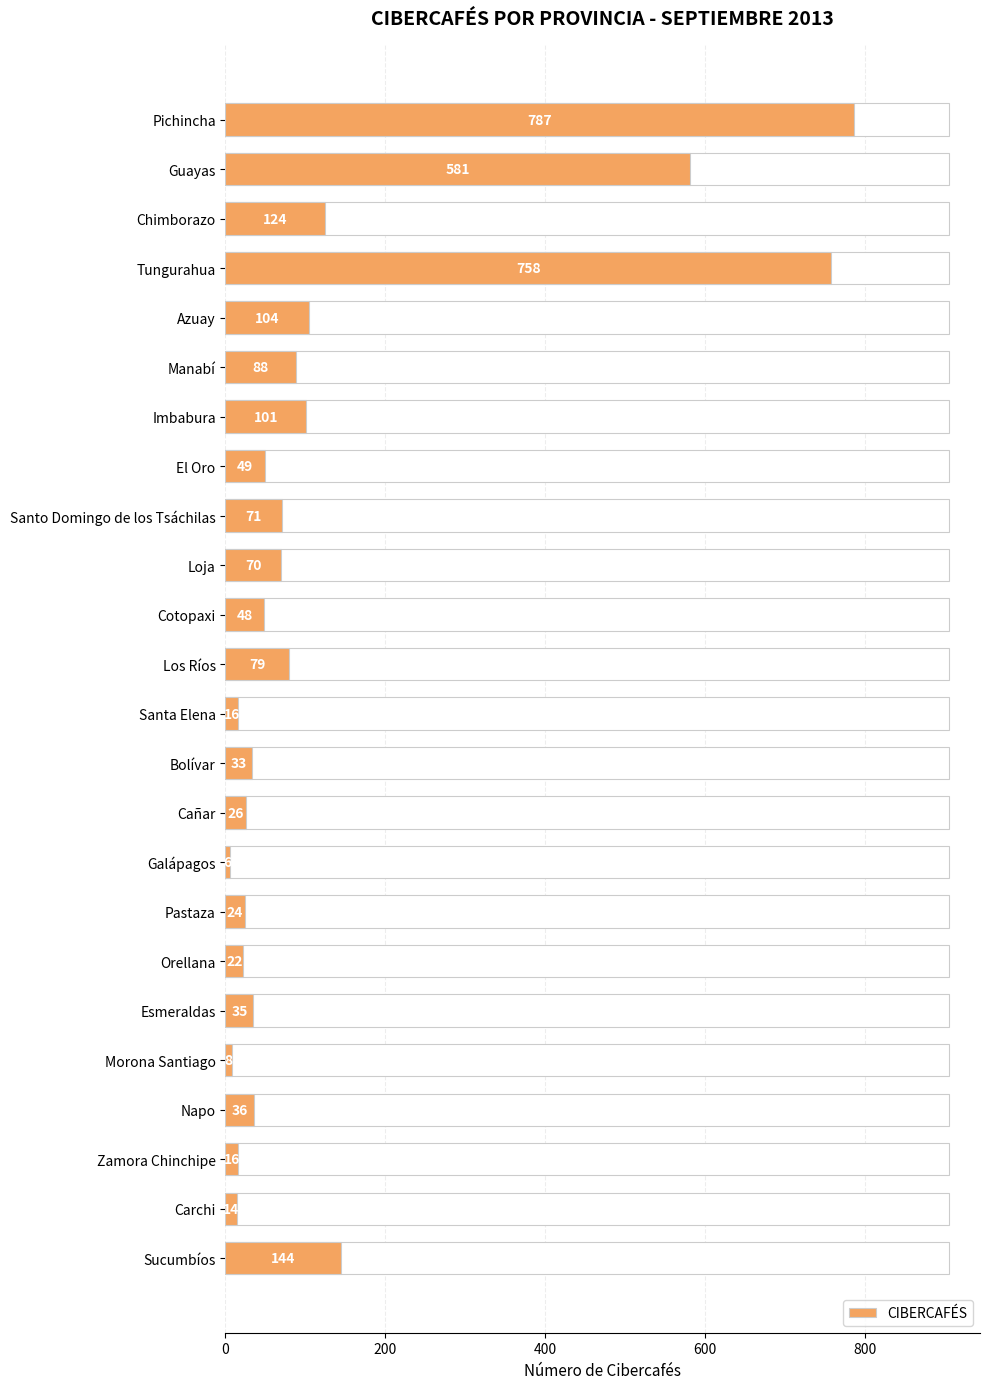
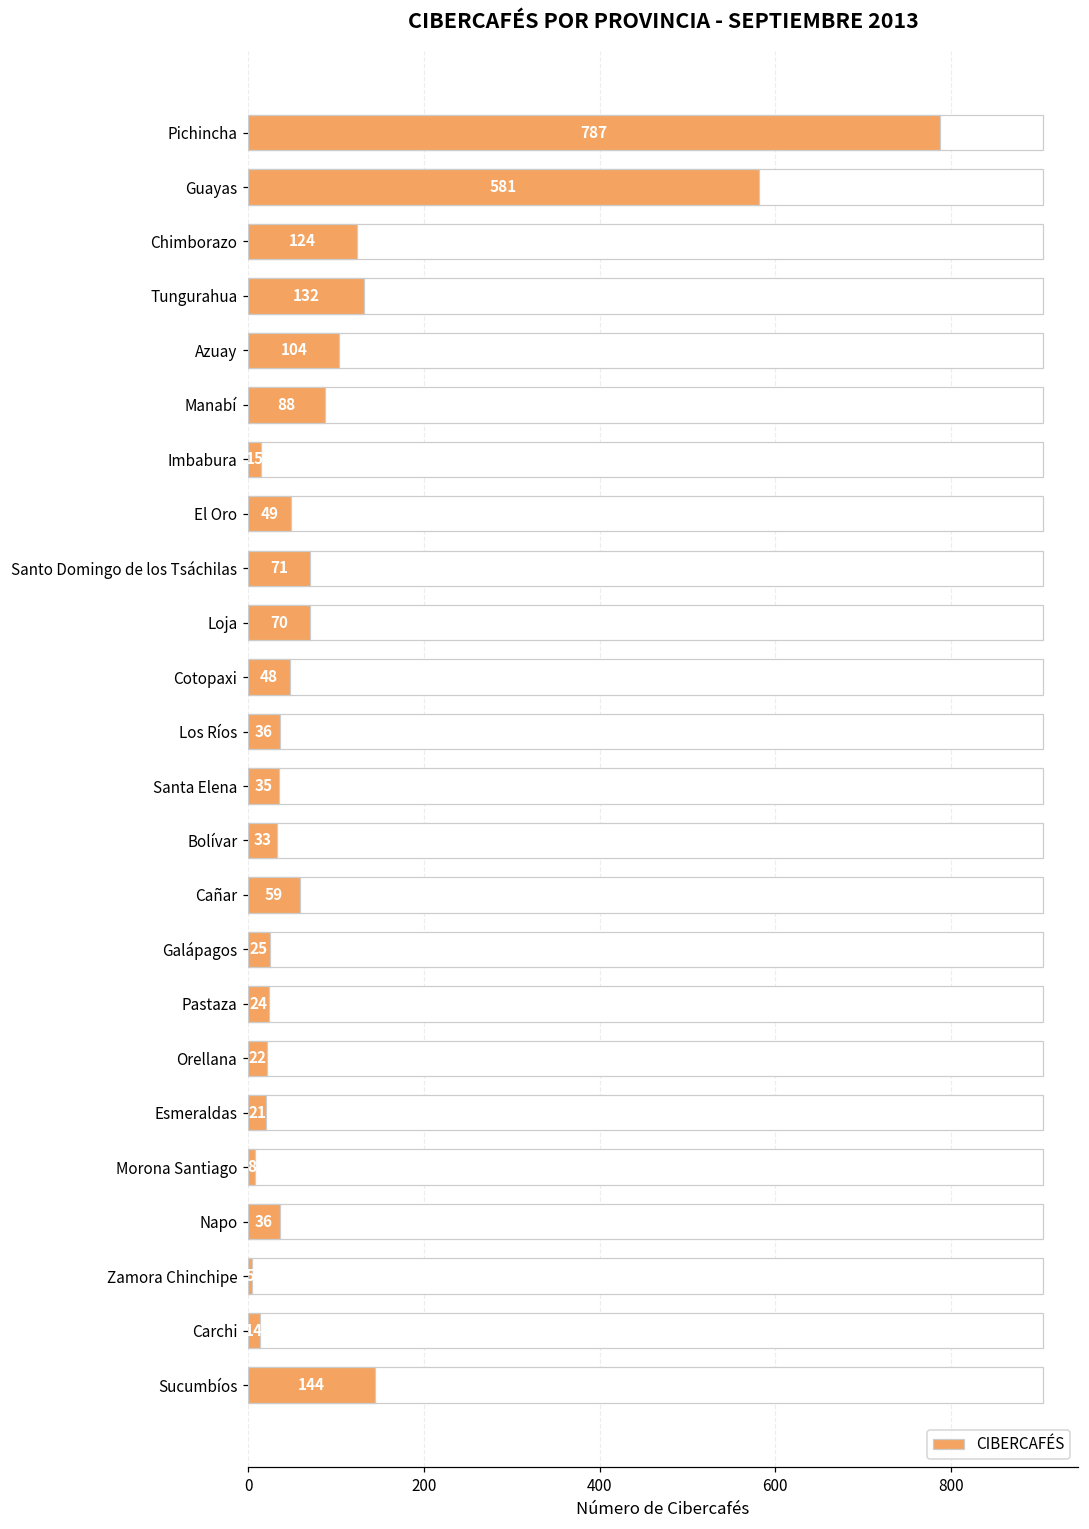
  {
    "CIBERCAFÉS": {
-     "Tungurahua": 758,
-     "Imbabura": 101,
-     "Los Ríos": 79,
-     "Santa Elena": 16,
-     "Cañar": 26,
-     "Galápagos": 10,
-     "Esmeraldas": 35,
-     "Zamora Chinchipe": 20
+     "Tungurahua": 132,
+     "Imbabura": 15,
+     "Los Ríos": 36,
+     "Santa Elena": 35,
+     "Cañar": 59,
+     "Galápagos": 30,
+     "Esmeraldas": 21,
+     "Zamora Chinchipe": 10
    }
  }
